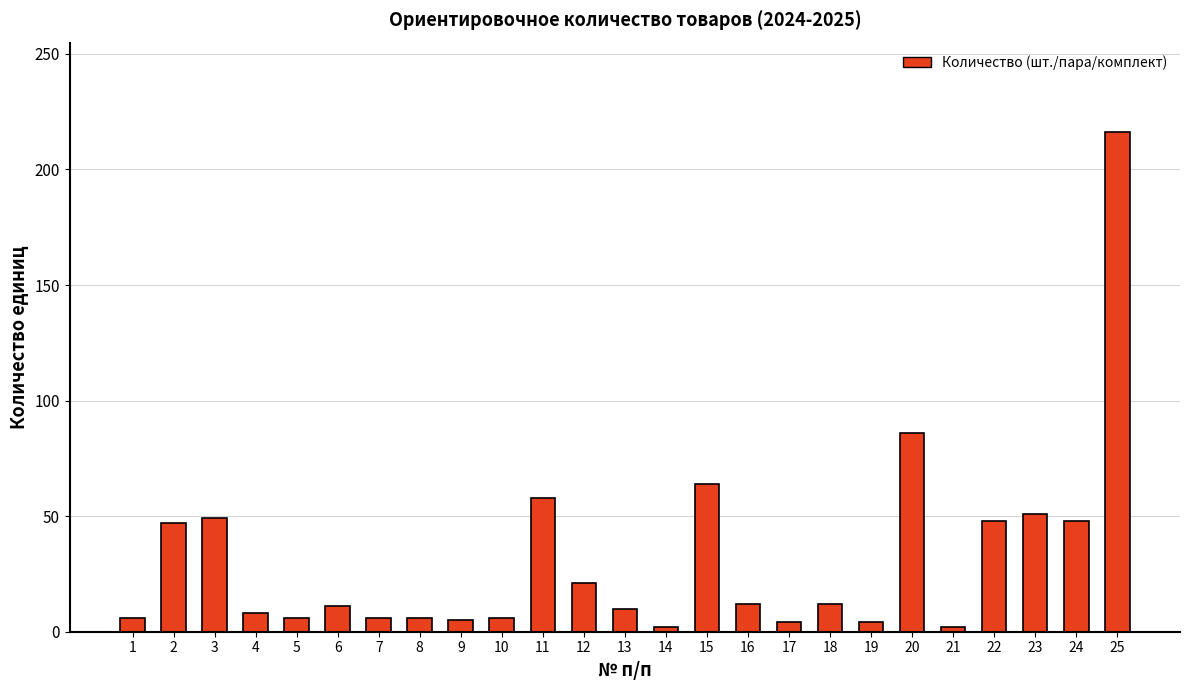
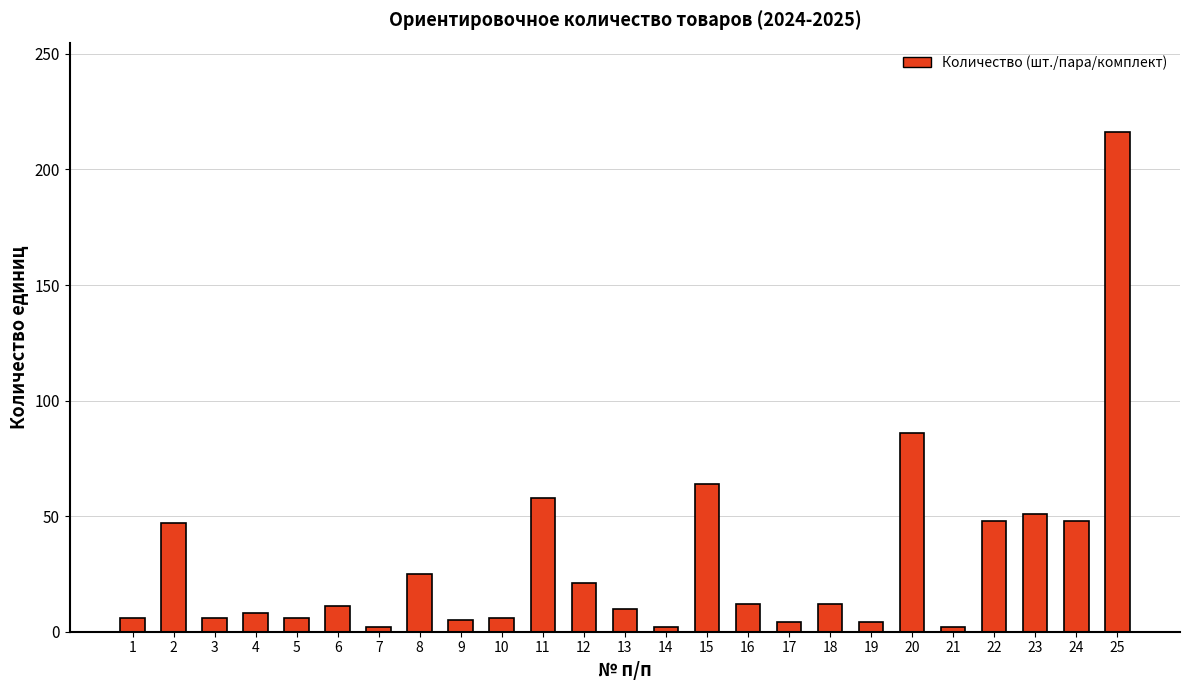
  {
    "1": 6,
    "2": 47,
-   "3": 49,
+   "3": 6,
    "4": 8,
    "5": 6,
    "6": 11,
-   "7": 6,
-   "8": 6,
+   "7": 2,
+   "8": 25,
    "9": 5,
    "10": 6,
    "11": 58,
    "12": 21,
    "13": 10,
    "14": 2,
    "15": 64,
    "16": 12,
    "17": 4,
    "18": 12,
    "19": 4,
    "20": 86,
    "21": 2,
    "22": 48,
    "23": 51,
    "24": 48,
    "25": 216
  }
